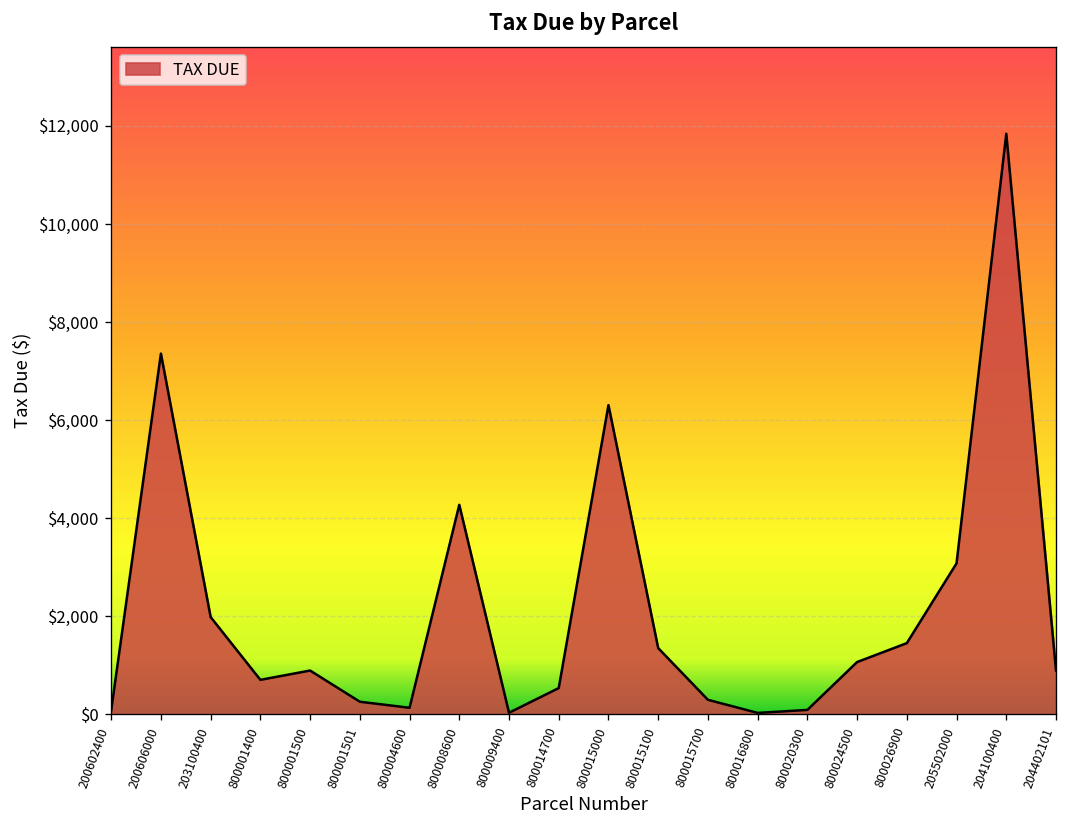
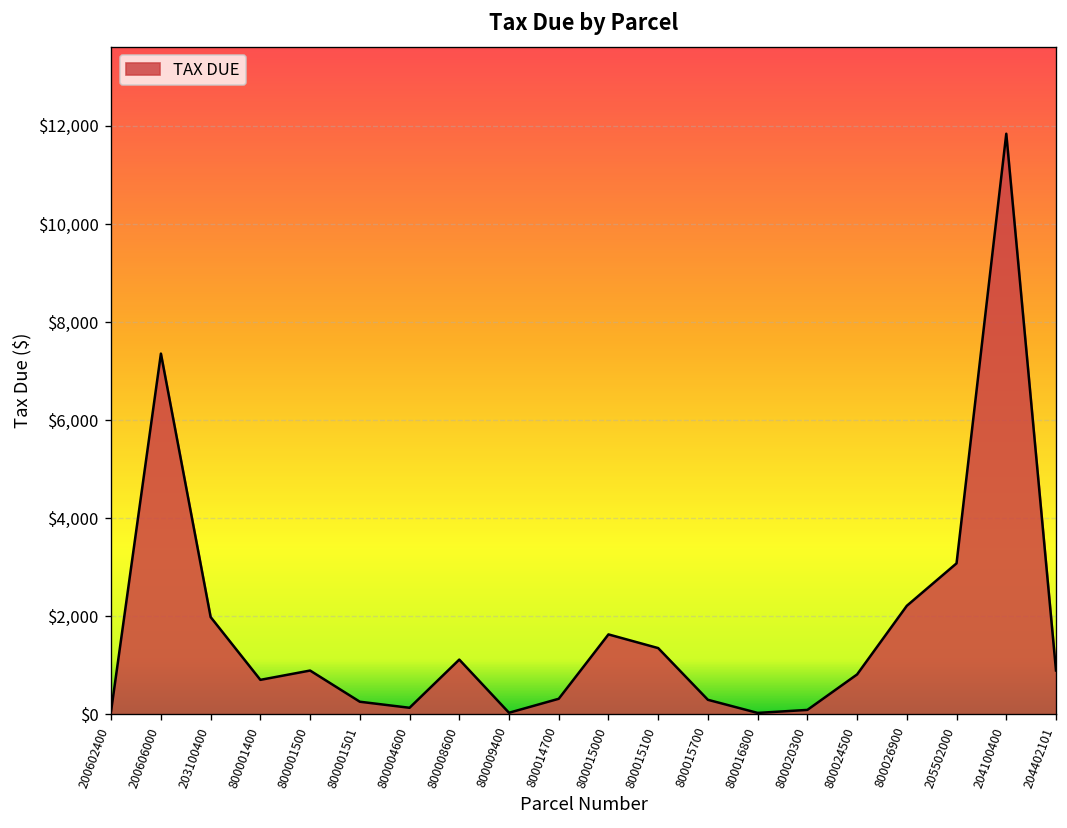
  {
    "200602400": "$100",
    "200606000": "$7,400",
    "203100400": "$2,000",
    "800001400": "$700",
    "800001500": "$900",
    "800001501": "$300",
    "800004600": "$100",
-   "800008600": "$4,300",
+   "800008600": "$1,100",
    "800009400": "$0",
-   "800014700": "$500",
-   "800015000": "$6,300",
+   "800014700": "$300",
+   "800015000": "$1,600",
    "800015100": "$1,300",
    "800015700": "$300",
    "800016800": "$0",
    "800020300": "$100",
-   "800024500": "$1,100",
-   "800026900": "$1,500",
+   "800024500": "$800",
+   "800026900": "$2,200",
    "205502000": "$3,100",
    "204100400": "$11,800",
    "204402101": "$900"
  }
